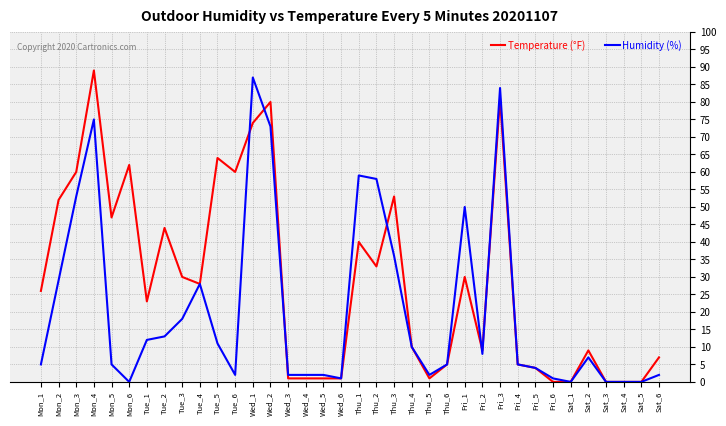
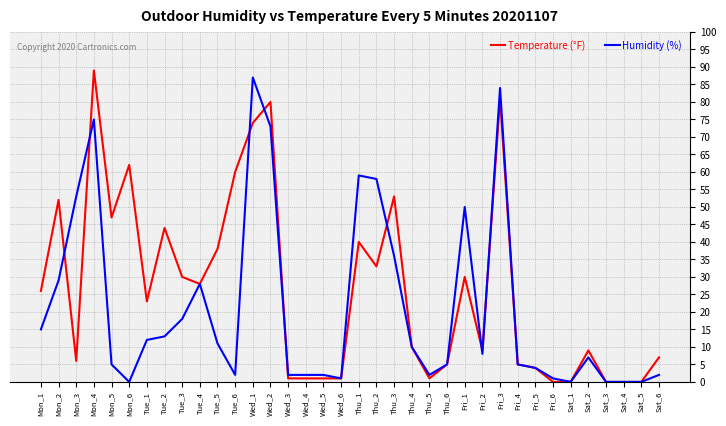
  {
    "Temperature (°F)": {
      "Mon_1": 26,
      "Mon_2": 52,
-     "Mon_3": 60,
+     "Mon_3": 6,
      "Mon_5": 47,
      "Mon_6": 62,
      "Tue_1": 23,
      "Tue_2": 44,
      "Tue_3": 30,
-     "Tue_5": 64,
+     "Tue_5": 38,
      "Tue_6": 60,
      "Wed_1": 74,
      "Wed_2": 80,
      "Wed_3": 1,
      "Wed_4": 1,
      "Wed_5": 1,
      "Thu_1": 40,
      "Thu_2": 33,
      "Thu_3": 53,
      "Thu_5": 1,
      "Fri_1": 30,
      "Fri_2": 9,
      "Fri_3": 81,
      "Fri_6": 0,
      "Sat_2": 9,
      "Sat_6": 7
    },
    "Humidity (%)": {
-     "Mon_1": 5,
+     "Mon_1": 15,
      "Mon_2": 29,
      "Mon_3": 53,
      "Mon_4": 75,
      "Mon_5": 5,
      "Mon_6": 0,
      "Tue_1": 12,
      "Tue_2": 13,
      "Tue_3": 18,
      "Tue_5": 11,
      "Tue_6": 2,
      "Wed_1": 87,
      "Wed_2": 73,
      "Wed_3": 2,
      "Wed_4": 2,
      "Wed_5": 2,
      "Thu_1": 59,
      "Thu_2": 58,
      "Thu_3": 36,
      "Thu_5": 2,
      "Fri_1": 50,
      "Fri_2": 8,
      "Fri_3": 84,
      "Fri_6": 1,
      "Sat_2": 7,
      "Sat_6": 2
    }
  }
